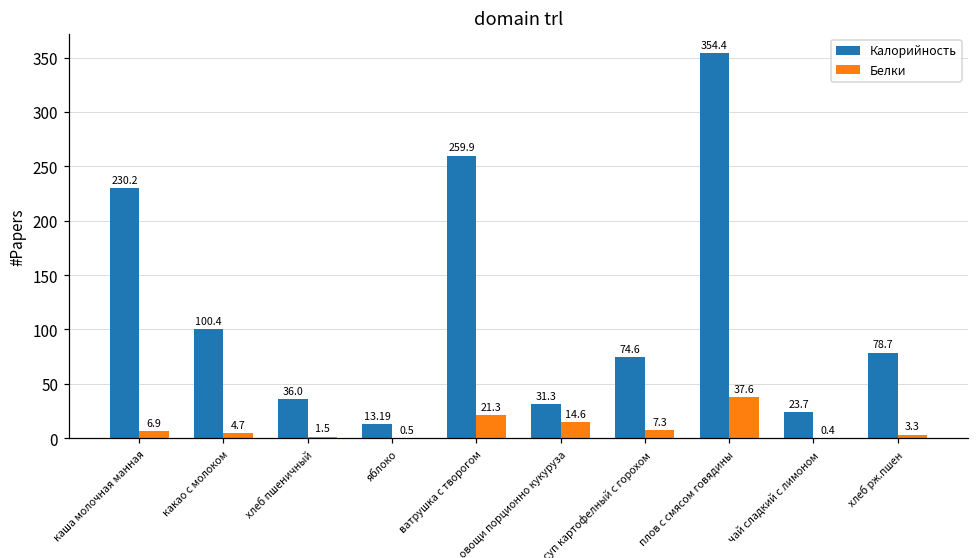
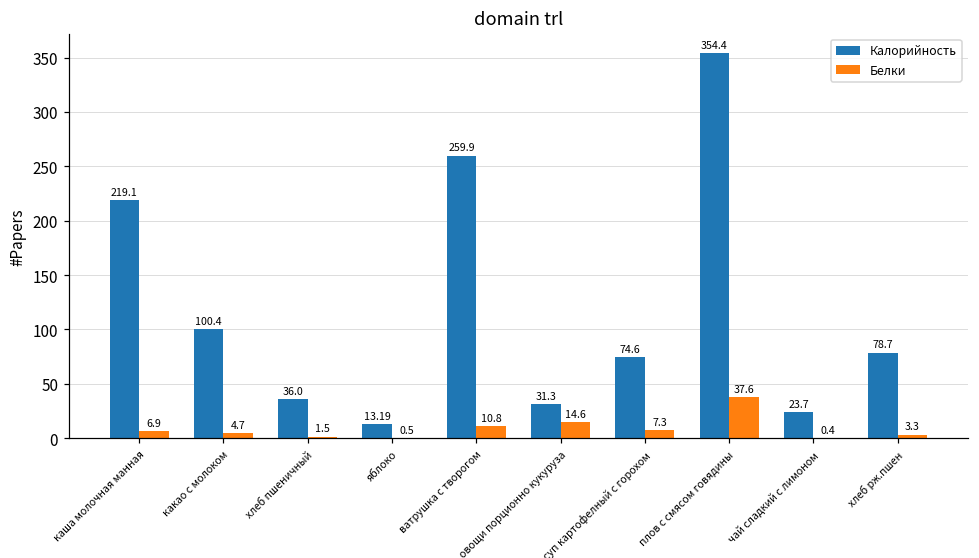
  {
    "Калорийность": {
-     "каша молочная манная": 230.2,
+     "каша молочная манная": 219.1,
      "какао с молоком": 100.4,
      "хлеб пшеничный": 36.0,
      "яблоко": 13.19,
      "ватрушка с творогом": 259.9,
      "овощи порционно кукуруза": 31.3,
      "суп картофелный с горохом": 74.6,
      "плов с смясом говядины": 354.4,
      "чай сладкий с лимоном": 23.7,
      "хлеб рж.пшен": 78.7
    },
    "Белки": {
      "каша молочная манная": 6.9,
      "какао с молоком": 4.7,
      "хлеб пшеничный": 1.5,
      "яблоко": 0.5,
-     "ватрушка с творогом": 21.3,
+     "ватрушка с творогом": 10.8,
      "овощи порционно кукуруза": 14.6,
      "суп картофелный с горохом": 7.3,
      "плов с смясом говядины": 37.6,
      "чай сладкий с лимоном": 0.4,
      "хлеб рж.пшен": 3.3
    }
  }
